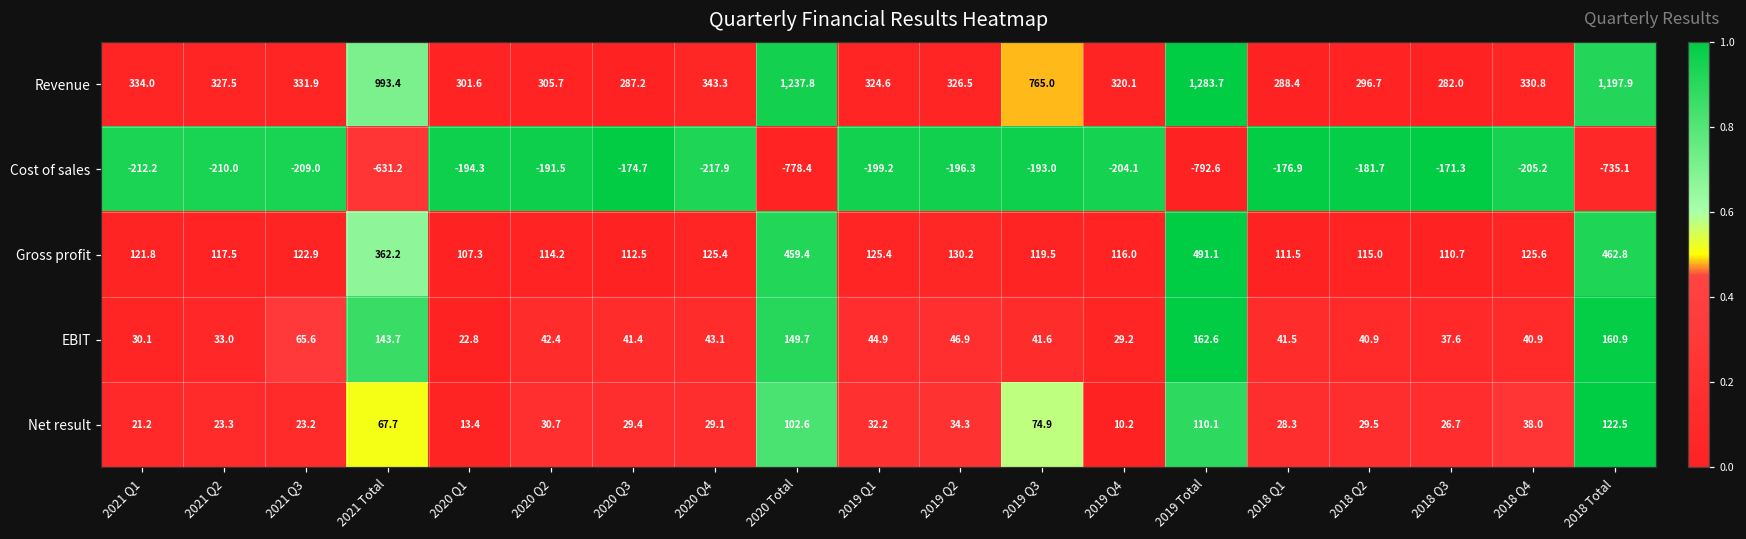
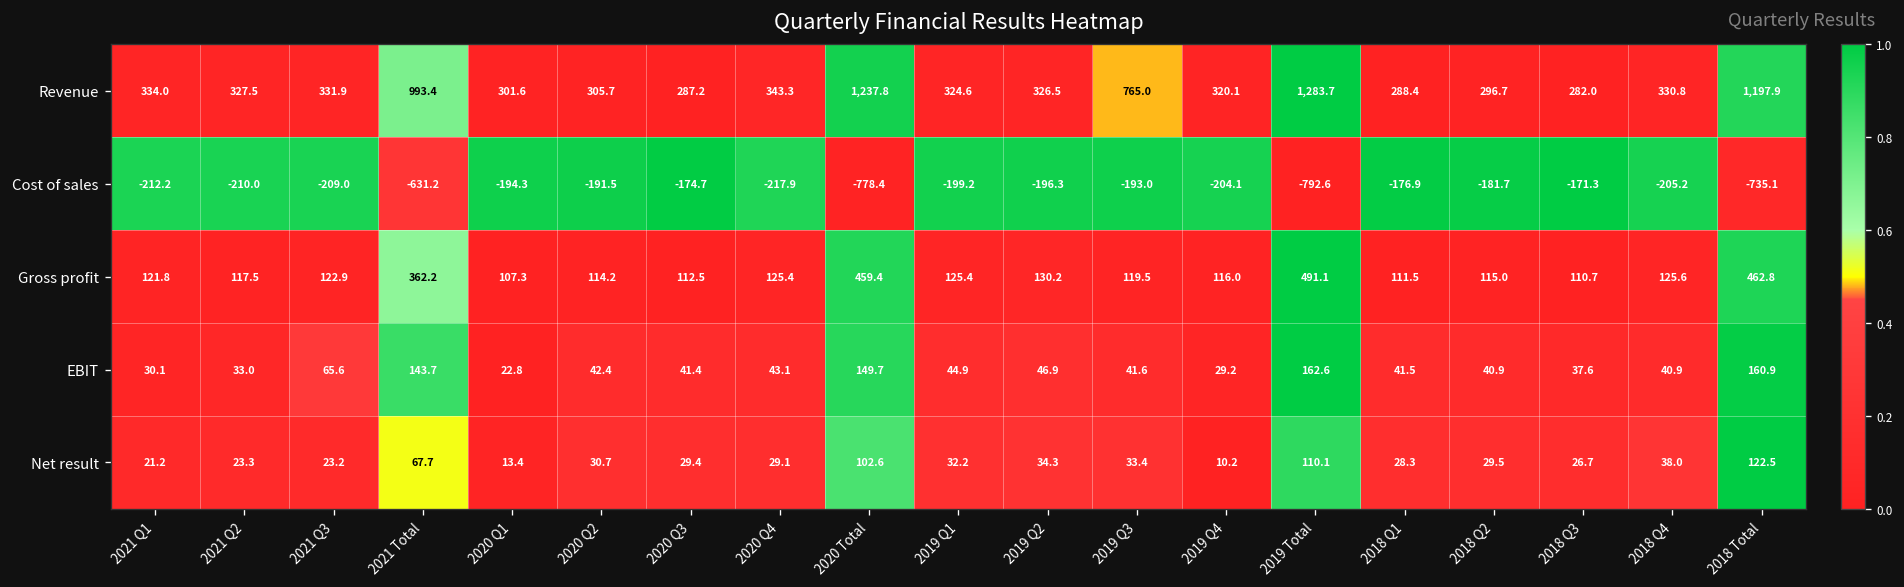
  {
    "Revenue": {
      "2021 Q1": "334.0",
      "2021 Q2": "327.5",
      "2021 Q3": "331.9",
      "2021 Total": "993.4",
      "2020 Q1": "301.6",
      "2020 Q2": "305.7",
      "2020 Q3": "287.2",
      "2020 Q4": "343.3",
      "2020 Total": "1,237.8",
      "2019 Q1": "324.6",
      "2019 Q2": "326.5",
      "2019 Q3": "765.0",
      "2019 Q4": "320.1",
      "2019 Total": "1,283.7",
      "2018 Q1": "288.4",
      "2018 Q2": "296.7",
      "2018 Q3": "282.0",
      "2018 Q4": "330.8",
      "2018 Total": "1,197.9"
    },
    "Cost of sales": {
      "2021 Q1": "-212.2",
      "2021 Q2": "-210.0",
      "2021 Q3": "-209.0",
      "2021 Total": "-631.2",
      "2020 Q1": "-194.3",
      "2020 Q2": "-191.5",
      "2020 Q3": "-174.7",
      "2020 Q4": "-217.9",
      "2020 Total": "-778.4",
      "2019 Q1": "-199.2",
      "2019 Q2": "-196.3",
      "2019 Q3": "-193.0",
      "2019 Q4": "-204.1",
      "2019 Total": "-792.6",
      "2018 Q1": "-176.9",
      "2018 Q2": "-181.7",
      "2018 Q3": "-171.3",
      "2018 Q4": "-205.2",
      "2018 Total": "-735.1"
    },
    "Gross profit": {
      "2021 Q1": "121.8",
      "2021 Q2": "117.5",
      "2021 Q3": "122.9",
      "2021 Total": "362.2",
      "2020 Q1": "107.3",
      "2020 Q2": "114.2",
      "2020 Q3": "112.5",
      "2020 Q4": "125.4",
      "2020 Total": "459.4",
      "2019 Q1": "125.4",
      "2019 Q2": "130.2",
      "2019 Q3": "119.5",
      "2019 Q4": "116.0",
      "2019 Total": "491.1",
      "2018 Q1": "111.5",
      "2018 Q2": "115.0",
      "2018 Q3": "110.7",
      "2018 Q4": "125.6",
      "2018 Total": "462.8"
    },
    "EBIT": {
      "2021 Q1": "30.1",
      "2021 Q2": "33.0",
      "2021 Q3": "65.6",
      "2021 Total": "143.7",
      "2020 Q1": "22.8",
      "2020 Q2": "42.4",
      "2020 Q3": "41.4",
      "2020 Q4": "43.1",
      "2020 Total": "149.7",
      "2019 Q1": "44.9",
      "2019 Q2": "46.9",
      "2019 Q3": "41.6",
      "2019 Q4": "29.2",
      "2019 Total": "162.6",
      "2018 Q1": "41.5",
      "2018 Q2": "40.9",
      "2018 Q3": "37.6",
      "2018 Q4": "40.9",
      "2018 Total": "160.9"
    },
    "Net result": {
      "2021 Q1": "21.2",
      "2021 Q2": "23.3",
      "2021 Q3": "23.2",
      "2021 Total": "67.7",
      "2020 Q1": "13.4",
      "2020 Q2": "30.7",
      "2020 Q3": "29.4",
      "2020 Q4": "29.1",
      "2020 Total": "102.6",
      "2019 Q1": "32.2",
      "2019 Q2": "34.3",
-     "2019 Q3": "74.9",
+     "2019 Q3": "33.4",
      "2019 Q4": "10.2",
      "2019 Total": "110.1",
      "2018 Q1": "28.3",
      "2018 Q2": "29.5",
      "2018 Q3": "26.7",
      "2018 Q4": "38.0",
      "2018 Total": "122.5"
    }
  }
